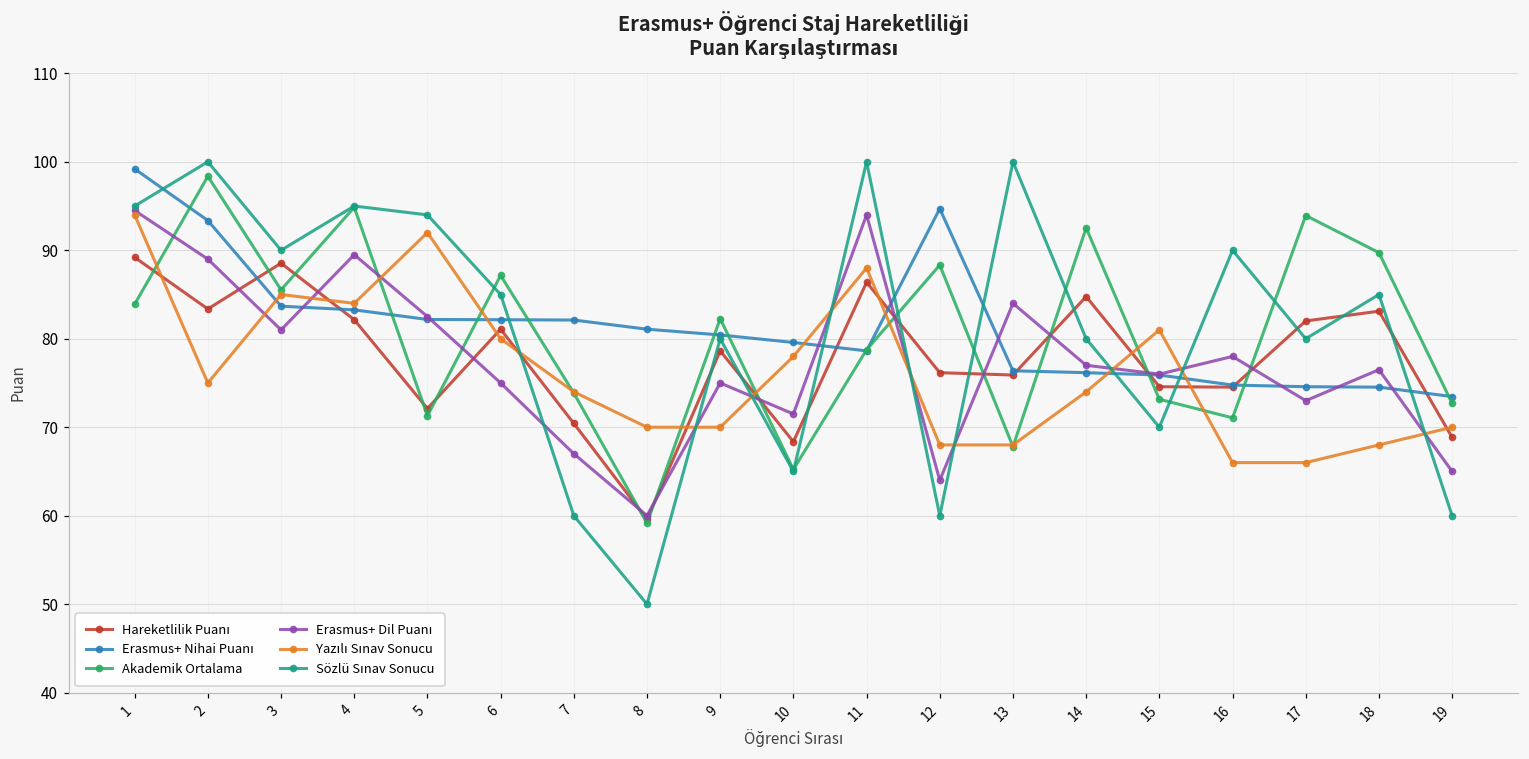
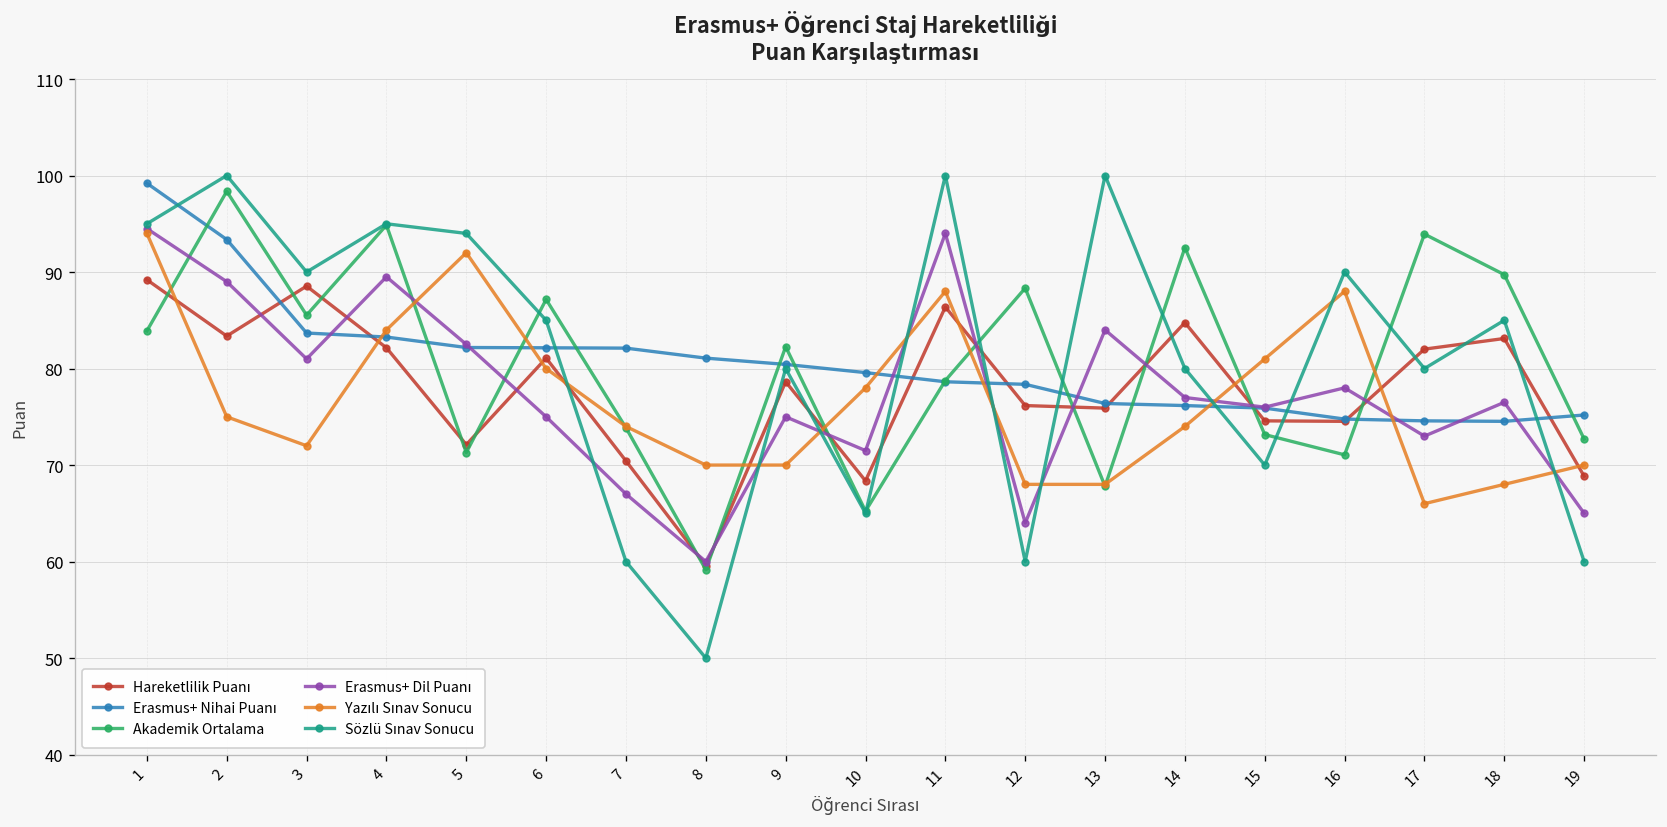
  {
    "Hareketlilik Puanı": {
      "1": 89,
      "2": 83,
      "3": 89,
      "4": 82,
      "5": 72,
      "6": 81,
      "7": 70,
      "8": 60,
      "9": 79,
      "10": 68,
      "11": 86,
      "12": 76,
      "13": 76,
      "14": 85,
      "15": 75,
      "17": 82,
      "18": 83,
      "19": 69
    },
    "Erasmus+ Nihai Puanı": {
      "1": 99,
      "2": 93,
      "3": 84,
      "4": 83,
      "5": 82,
      "6": 82,
      "7": 82,
      "8": 81,
      "9": 80,
      "10": 80,
-     "12": 95,
+     "12": 78,
      "13": 76,
      "14": 76,
      "17": 75,
      "18": 75,
-     "19": 73
+     "19": 75
    },
    "Erasmus+ Dil Puanı": {
      "1": 95,
      "2": 89,
      "3": 81,
      "4": 90,
      "5": 83,
      "6": 75,
      "7": 67,
      "8": 60,
      "9": 75,
      "10": 72,
      "11": 94,
      "12": 64,
      "13": 84,
      "14": 77,
      "16": 78,
      "17": 73,
      "18": 77,
      "19": 65
    },
    "Yazılı Sınav Sonucu": {
      "1": 94,
      "2": 75,
-     "3": 85,
+     "3": 72,
      "4": 84,
      "5": 92,
      "6": 80,
      "8": 70,
      "9": 70,
      "10": 78,
      "11": 88,
      "12": 68,
      "14": 74,
      "15": 81,
-     "16": 66,
+     "16": 88,
      "17": 66,
      "18": 68,
      "19": 70
    }
  }
